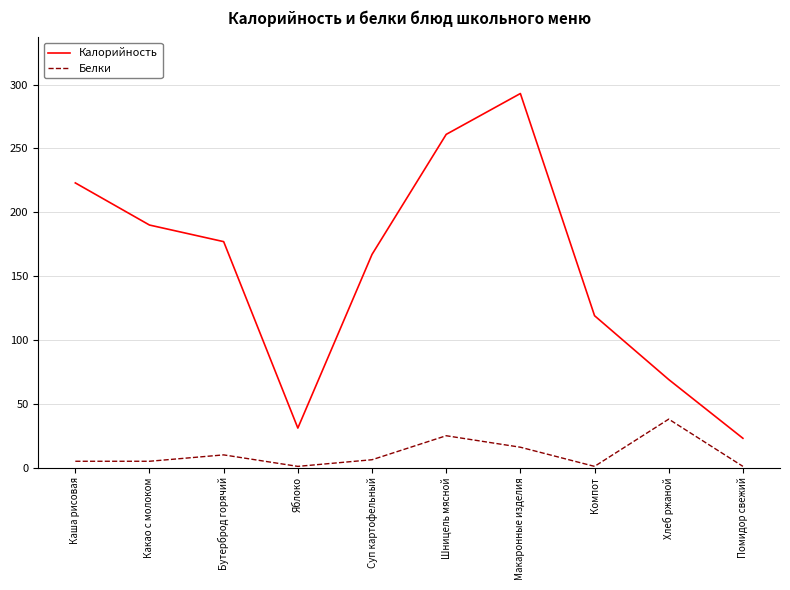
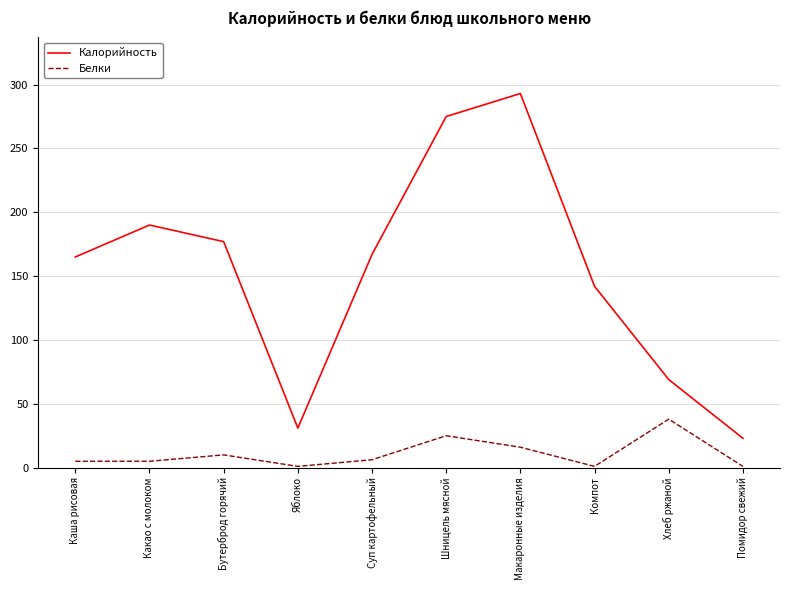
  {
    "Калорийность": {
-     "Каша рисовая": 223,
+     "Каша рисовая": 165,
      "Какао с молоком": 190,
      "Бутерброд горячий": 177,
      "Яблоко": 31,
      "Суп картофельный": 167,
-     "Шницель мясной": 261,
+     "Шницель мясной": 275,
      "Макаронные изделия": 293,
-     "Компот": 119,
+     "Компот": 142,
      "Хлеб ржаной": 69,
      "Помидор свежий": 23
    },
    "Белки": {
      "Каша рисовая": 5,
      "Какао с молоком": 5,
      "Бутерброд горячий": 10,
      "Яблоко": 1,
      "Суп картофельный": 6,
      "Шницель мясной": 25,
      "Макаронные изделия": 16,
      "Компот": 1,
      "Хлеб ржаной": 38,
      "Помидор свежий": 1
    }
  }
